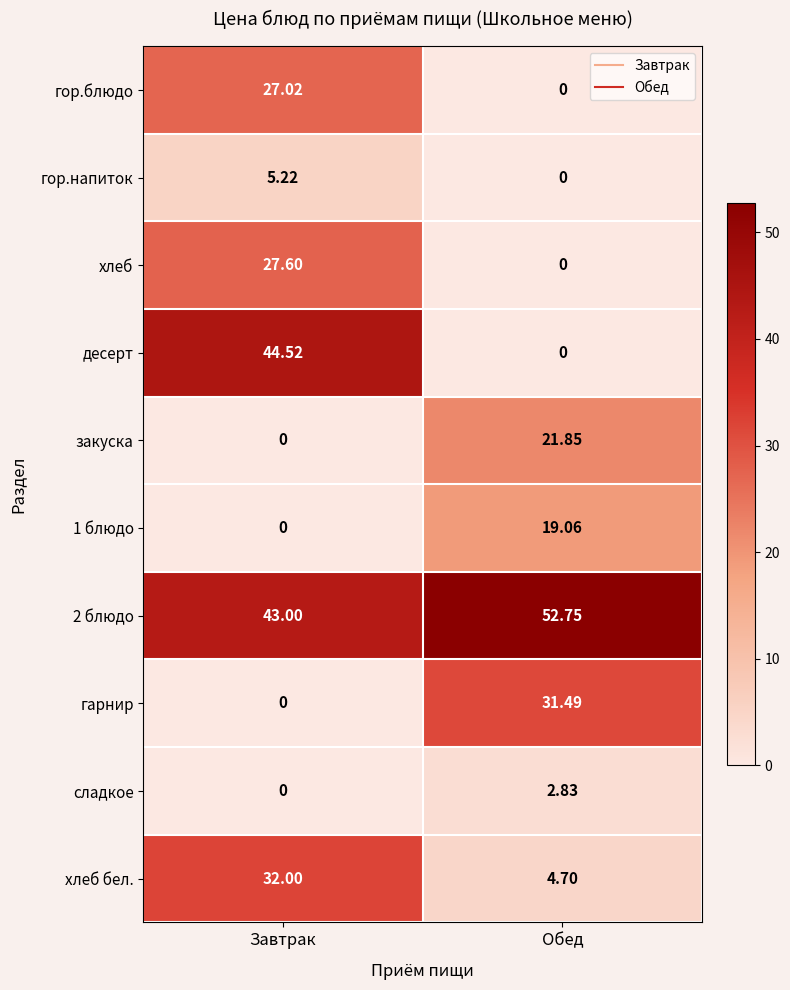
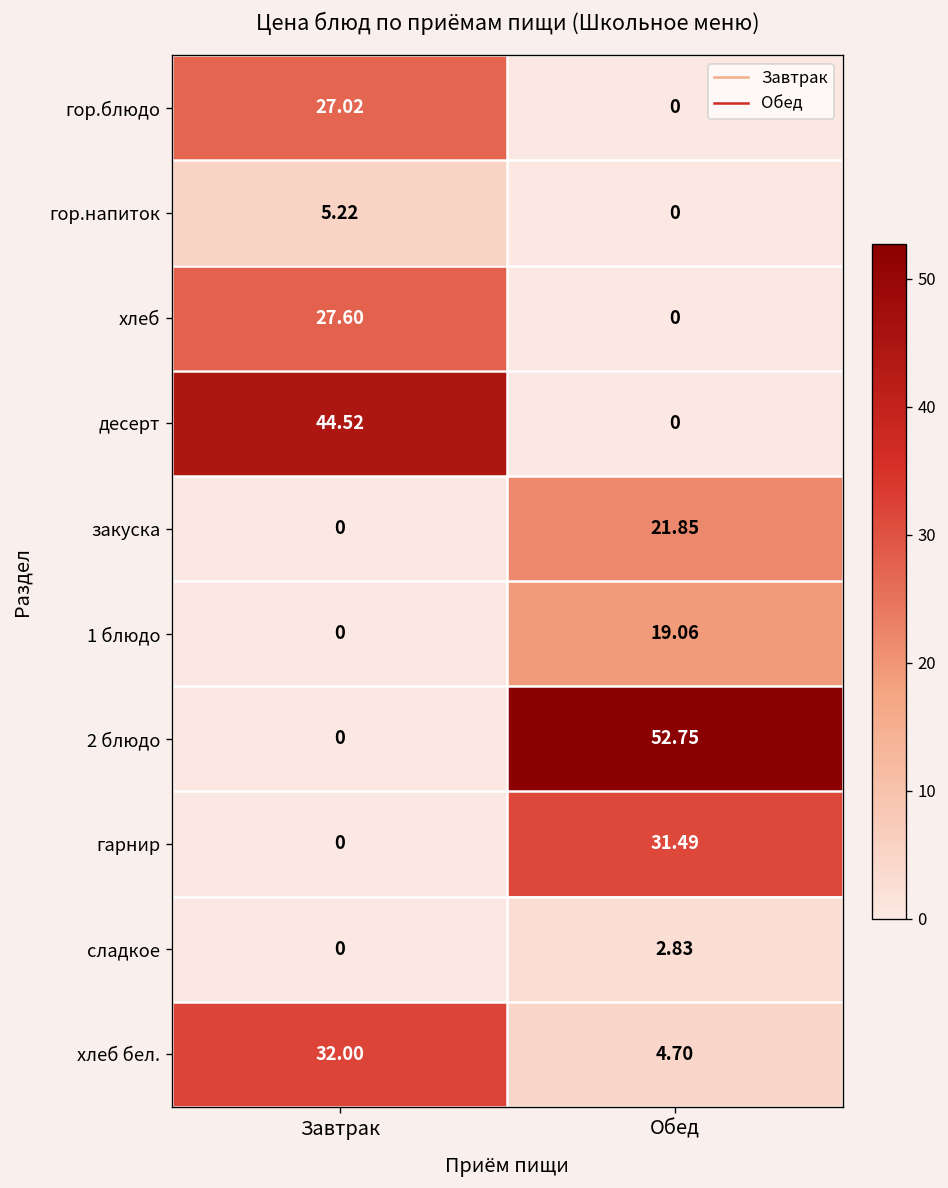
  {
    "гор.блюдо": {
      "Завтрак": 27.02,
      "Обед": 0
    },
    "гор.напиток": {
      "Завтрак": 5.22,
      "Обед": 0
    },
    "хлеб": {
      "Завтрак": 27.60,
      "Обед": 0
    },
    "десерт": {
      "Завтрак": 44.52,
      "Обед": 0
    },
    "закуска": {
      "Завтрак": 0,
      "Обед": 21.85
    },
    "1 блюдо": {
      "Завтрак": 0,
      "Обед": 19.06
    },
    "2 блюдо": {
-     "Завтрак": 43.00,
+     "Завтрак": 0,
      "Обед": 52.75
    },
    "гарнир": {
      "Завтрак": 0,
      "Обед": 31.49
    },
    "сладкое": {
      "Завтрак": 0,
      "Обед": 2.83
    },
    "хлеб бел.": {
      "Завтрак": 32.00,
      "Обед": 4.70
    }
  }
